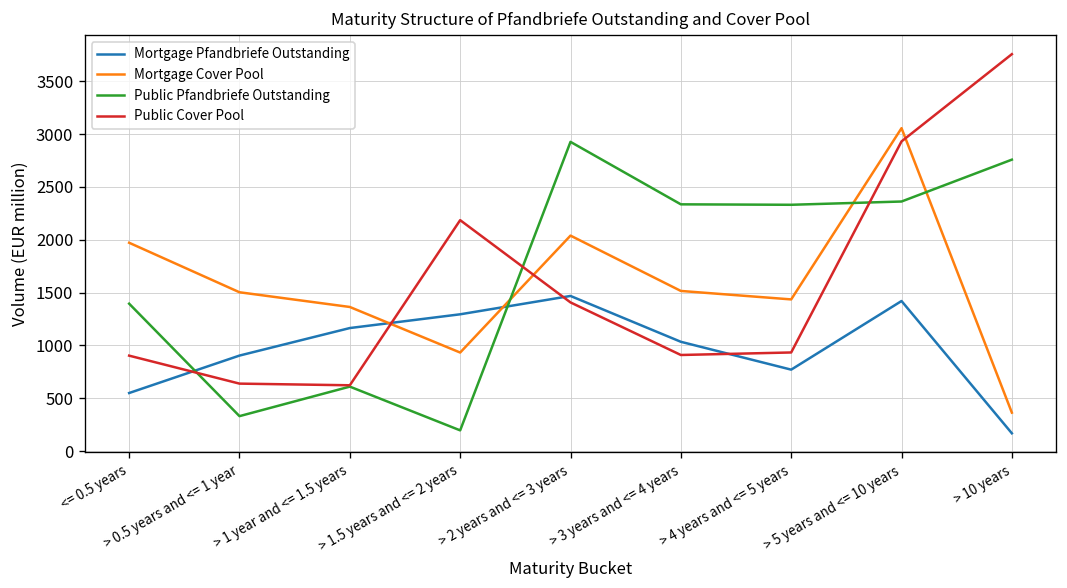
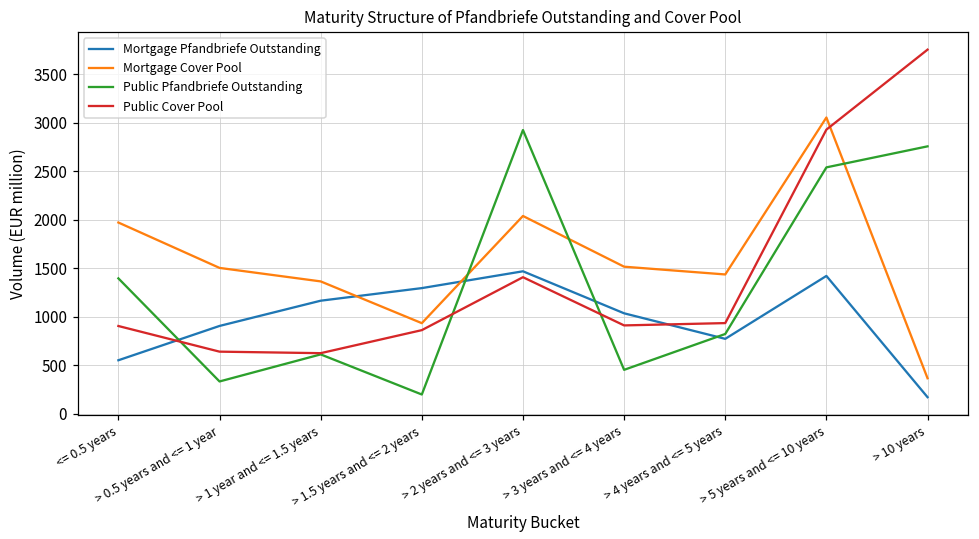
  {
    "Mortgage Pfandbriefe Outstanding": {
      "<= 0.5 years": 600,
      "> 0.5 years and <= 1 year": 900,
      "> 1 year and <= 1.5 years": 1200,
      "> 1.5 years and <= 2 years": 1300,
      "> 2 years and <= 3 years": 1500,
      "> 3 years and <= 4 years": 1000,
      "> 4 years and <= 5 years": 800,
      "> 5 years and <= 10 years": 1400,
      "> 10 years": 200
    },
    "Mortgage Cover Pool": {
      "<= 0.5 years": 2000,
      "> 0.5 years and <= 1 year": 1500,
      "> 1 year and <= 1.5 years": 1400,
      "> 1.5 years and <= 2 years": 900,
      "> 2 years and <= 3 years": 2000,
      "> 3 years and <= 4 years": 1500,
      "> 4 years and <= 5 years": 1400,
      "> 5 years and <= 10 years": 3100,
      "> 10 years": 400
    },
    "Public Pfandbriefe Outstanding": {
      "<= 0.5 years": 1400,
      "> 0.5 years and <= 1 year": 300,
      "> 1.5 years and <= 2 years": 200,
      "> 2 years and <= 3 years": 2900,
-     "> 3 years and <= 4 years": 2300,
-     "> 4 years and <= 5 years": 2300,
-     "> 5 years and <= 10 years": 2400,
+     "> 3 years and <= 4 years": 500,
+     "> 4 years and <= 5 years": 800,
+     "> 5 years and <= 10 years": 2500,
      "> 10 years": 2800
    },
    "Public Cover Pool": {
      "<= 0.5 years": 900,
      "> 0.5 years and <= 1 year": 600,
-     "> 1.5 years and <= 2 years": 2200,
+     "> 1.5 years and <= 2 years": 900,
      "> 2 years and <= 3 years": 1400,
      "> 3 years and <= 4 years": 900,
      "> 4 years and <= 5 years": 900,
      "> 5 years and <= 10 years": 2900,
      "> 10 years": 3800
    }
  }
